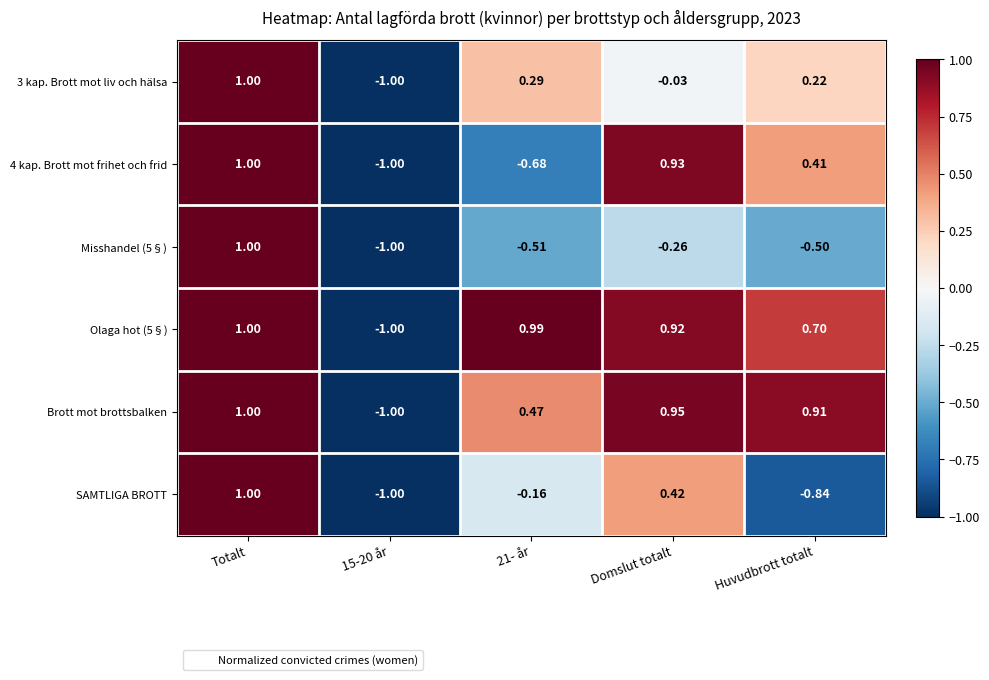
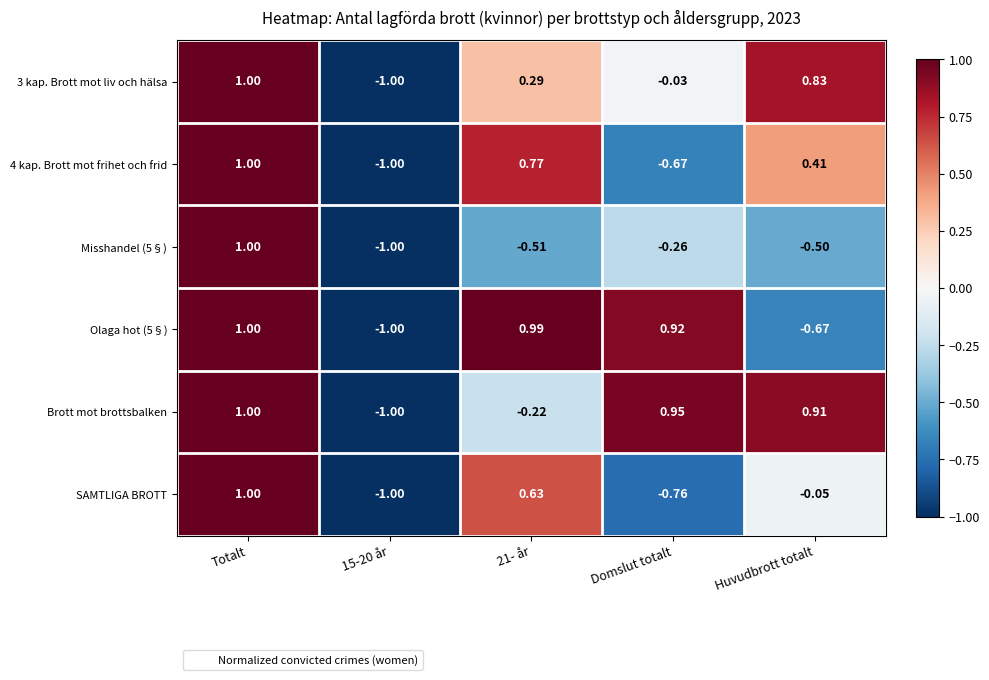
  {
    "3 kap. Brott mot liv och hälsa": {
      "Totalt": 1.00,
      "15-20 år": -1.00,
      "21- år": 0.29,
      "Domslut totalt": -0.03,
-     "Huvudbrott totalt": 0.22
+     "Huvudbrott totalt": 0.83
    },
    "4 kap. Brott mot frihet och frid": {
      "Totalt": 1.00,
      "15-20 år": -1.00,
-     "21- år": -0.68,
-     "Domslut totalt": 0.93,
+     "21- år": 0.77,
+     "Domslut totalt": -0.67,
      "Huvudbrott totalt": 0.41
    },
    "Misshandel (5§)": {
      "Totalt": 1.00,
      "15-20 år": -1.00,
      "21- år": -0.51,
      "Domslut totalt": -0.26,
      "Huvudbrott totalt": -0.50
    },
    "Olaga hot (5§)": {
      "Totalt": 1.00,
      "15-20 år": -1.00,
      "21- år": 0.99,
      "Domslut totalt": 0.92,
-     "Huvudbrott totalt": 0.70
+     "Huvudbrott totalt": -0.67
    },
    "Brott mot brottsbalken": {
      "Totalt": 1.00,
      "15-20 år": -1.00,
-     "21- år": 0.47,
+     "21- år": -0.22,
      "Domslut totalt": 0.95,
      "Huvudbrott totalt": 0.91
    },
    "SAMTLIGA BROTT": {
      "Totalt": 1.00,
      "15-20 år": -1.00,
-     "21- år": -0.16,
-     "Domslut totalt": 0.42,
-     "Huvudbrott totalt": -0.84
+     "21- år": 0.63,
+     "Domslut totalt": -0.76,
+     "Huvudbrott totalt": -0.05
    }
  }
